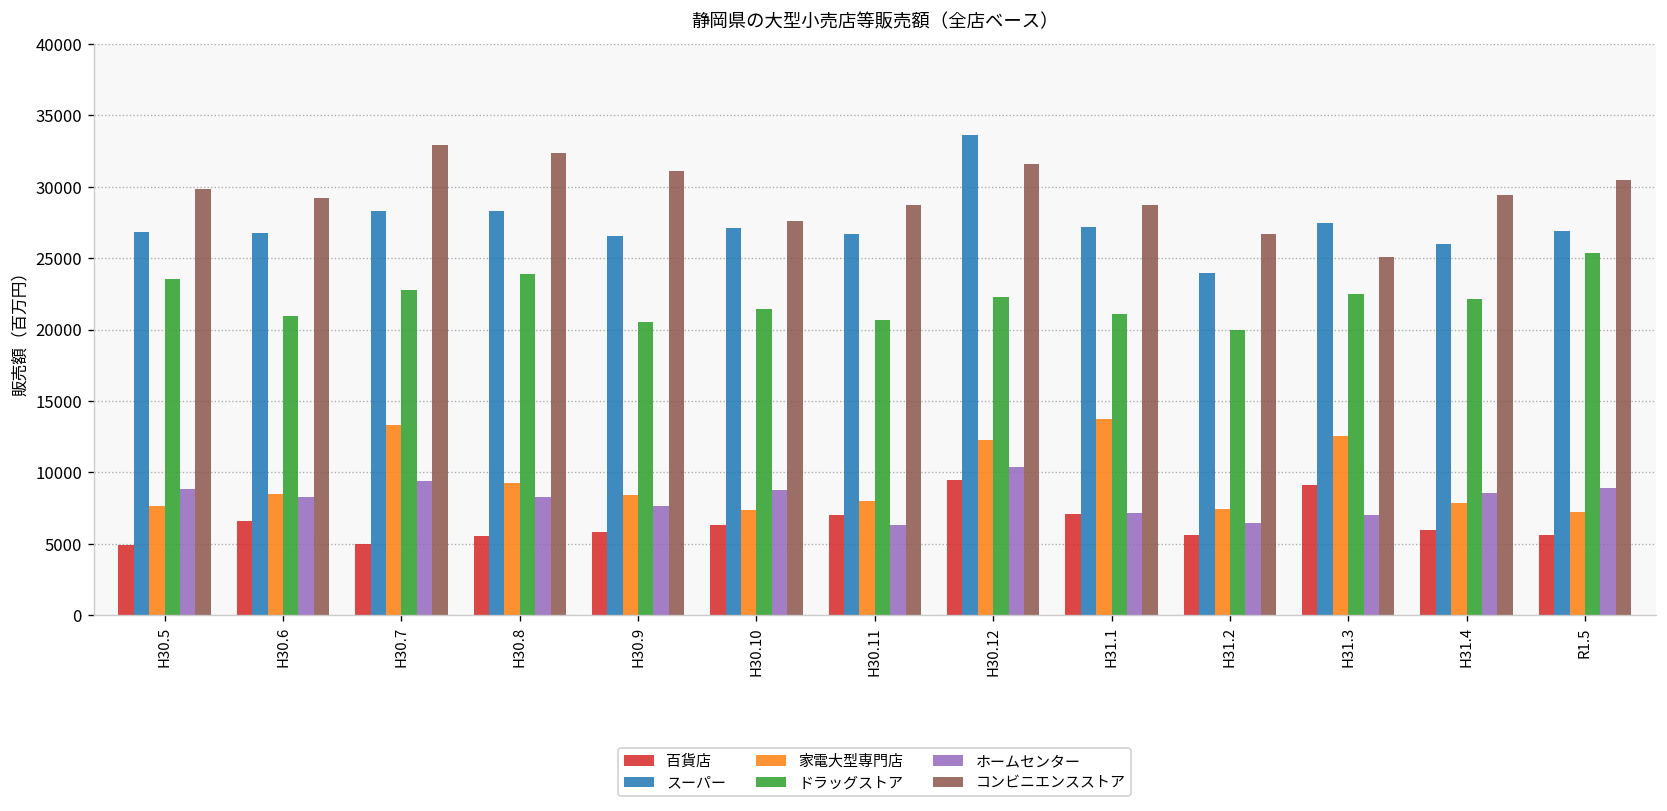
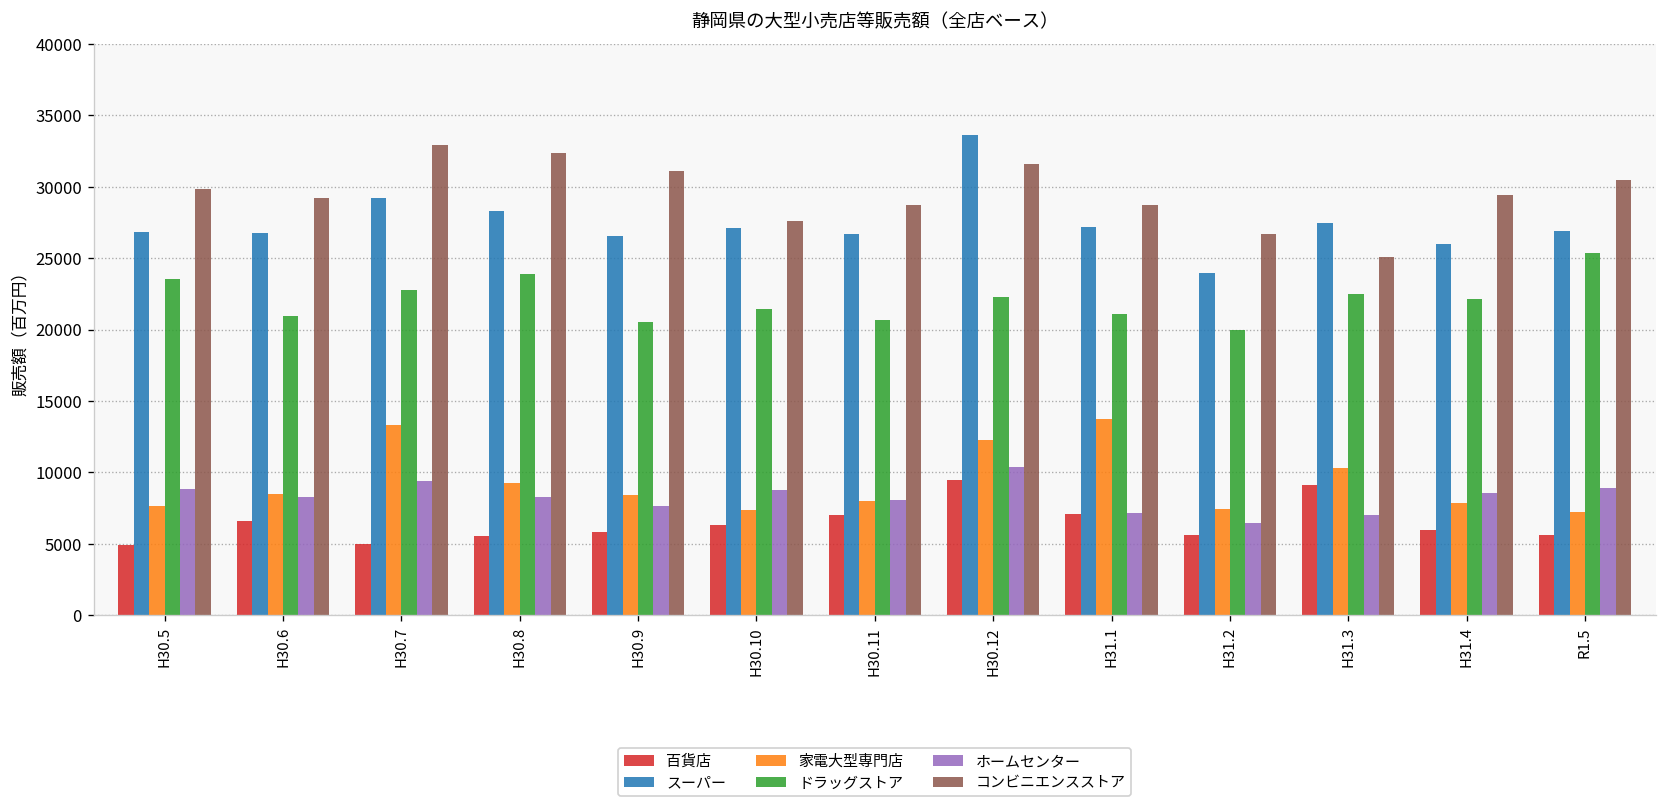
  {
    "百貨店": {
      "H30.5": 4900,
      "H30.6": 6600,
      "H30.7": 5000,
      "H30.8": 5500,
      "H30.9": 5800,
      "H30.10": 6300,
      "H30.11": 7000,
      "H30.12": 9500,
      "H31.1": 7100,
      "H31.2": 5600,
      "H31.3": 9100,
      "H31.4": 5900,
      "R1.5": 5600
    },
    "スーパー": {
      "H30.5": 26900,
      "H30.6": 26800,
-     "H30.7": 28300,
+     "H30.7": 29200,
      "H30.8": 28300,
      "H30.9": 26600,
      "H30.10": 27100,
      "H30.11": 26700,
      "H30.12": 33600,
      "H31.1": 27200,
      "H31.2": 24000,
      "H31.3": 27400,
      "H31.4": 26000,
      "R1.5": 26900
    },
    "家電大型専門店": {
      "H30.5": 7600,
      "H30.6": 8500,
      "H30.7": 13300,
      "H30.8": 9200,
      "H30.9": 8400,
      "H30.10": 7400,
      "H30.11": 8000,
      "H30.12": 12200,
      "H31.1": 13700,
      "H31.2": 7400,
-     "H31.3": 12600,
+     "H31.3": 10300,
      "H31.4": 7800,
      "R1.5": 7200
    },
    "ドラッグストア": {
      "H30.5": 23600,
      "H30.6": 21000,
      "H30.7": 22700,
      "H30.8": 23900,
      "H30.9": 20500,
      "H30.10": 21400,
      "H30.11": 20700,
      "H30.12": 22300,
      "H31.1": 21100,
      "H31.2": 19900,
      "H31.3": 22500,
      "H31.4": 22100,
      "R1.5": 25300
    },
    "ホームセンター": {
      "H30.5": 8800,
      "H30.6": 8300,
      "H30.7": 9400,
      "H30.8": 8300,
      "H30.9": 7700,
      "H30.10": 8800,
-     "H30.11": 6300,
+     "H30.11": 8100,
      "H30.12": 10400,
      "H31.1": 7200,
      "H31.2": 6500,
      "H31.3": 7000,
      "H31.4": 8500,
      "R1.5": 8900
    },
    "コンビニエンスストア": {
      "H30.5": 29900,
      "H30.6": 29200,
      "H30.7": 32900,
      "H30.8": 32400,
      "H30.9": 31100,
      "H30.10": 27600,
      "H30.11": 28700,
      "H30.12": 31600,
      "H31.1": 28700,
      "H31.2": 26700,
      "H31.3": 25100,
      "H31.4": 29500,
      "R1.5": 30500
    }
  }
